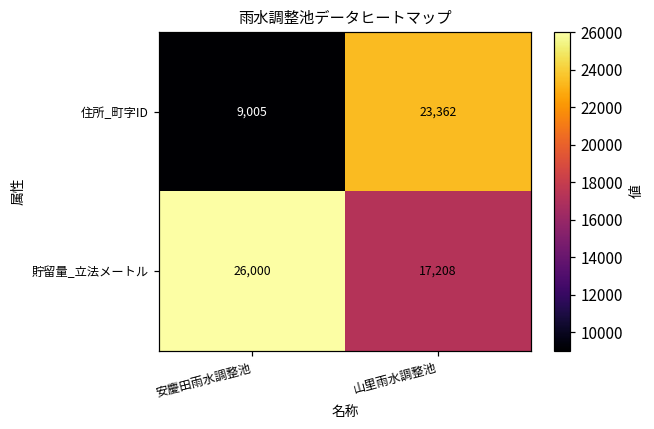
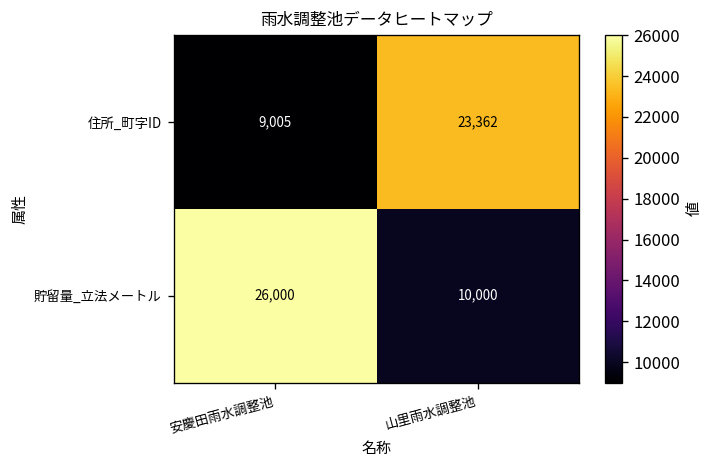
  {
    "住所_町字ID": {
      "安慶田雨水調整池": "9,005",
      "山里雨水調整池": "23,362"
    },
    "貯留量_立法メートル": {
      "安慶田雨水調整池": "26,000",
-     "山里雨水調整池": "17,208"
+     "山里雨水調整池": "10,000"
    }
  }
